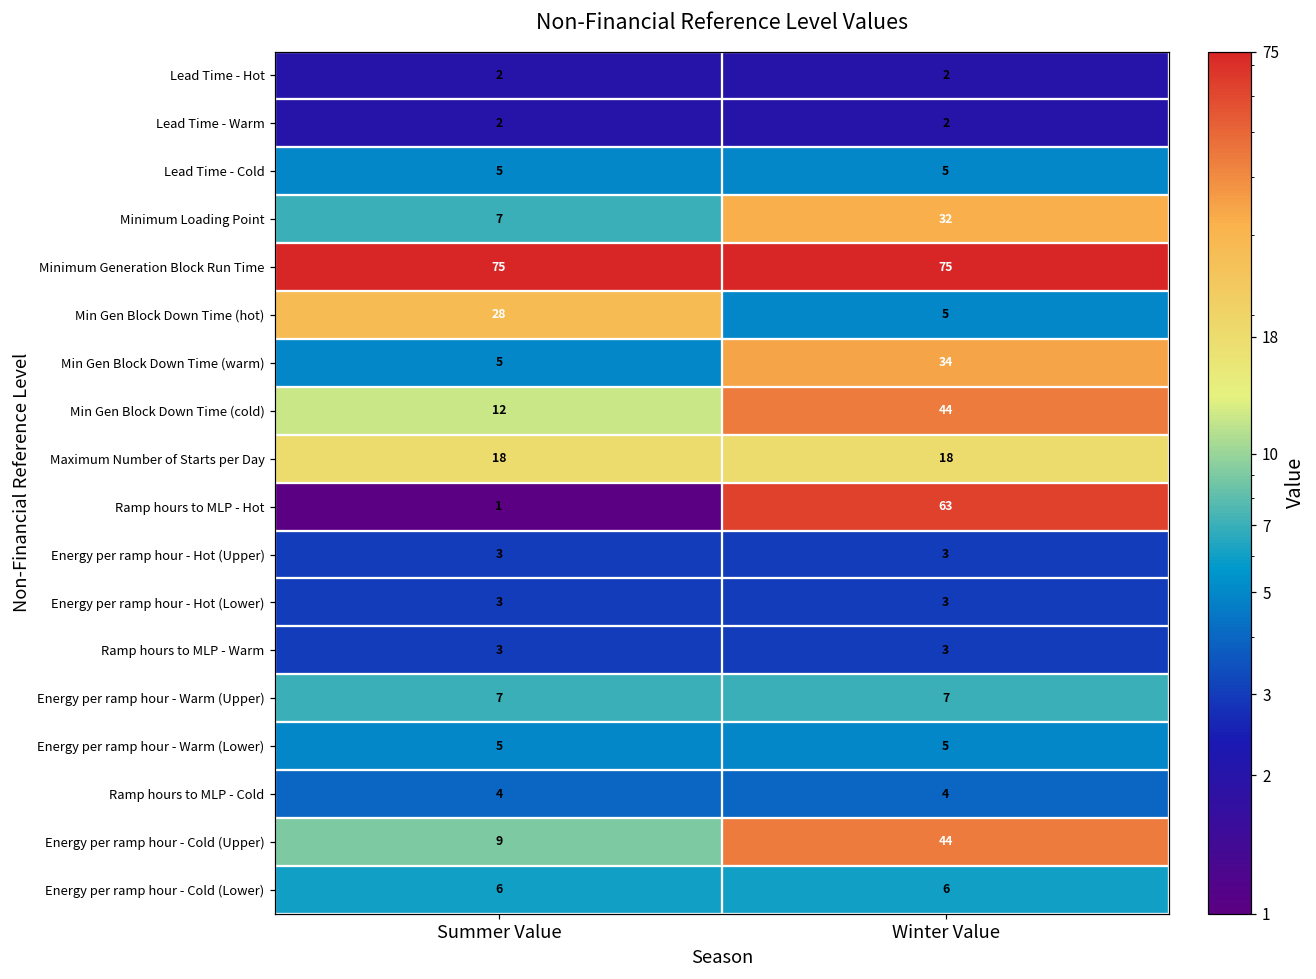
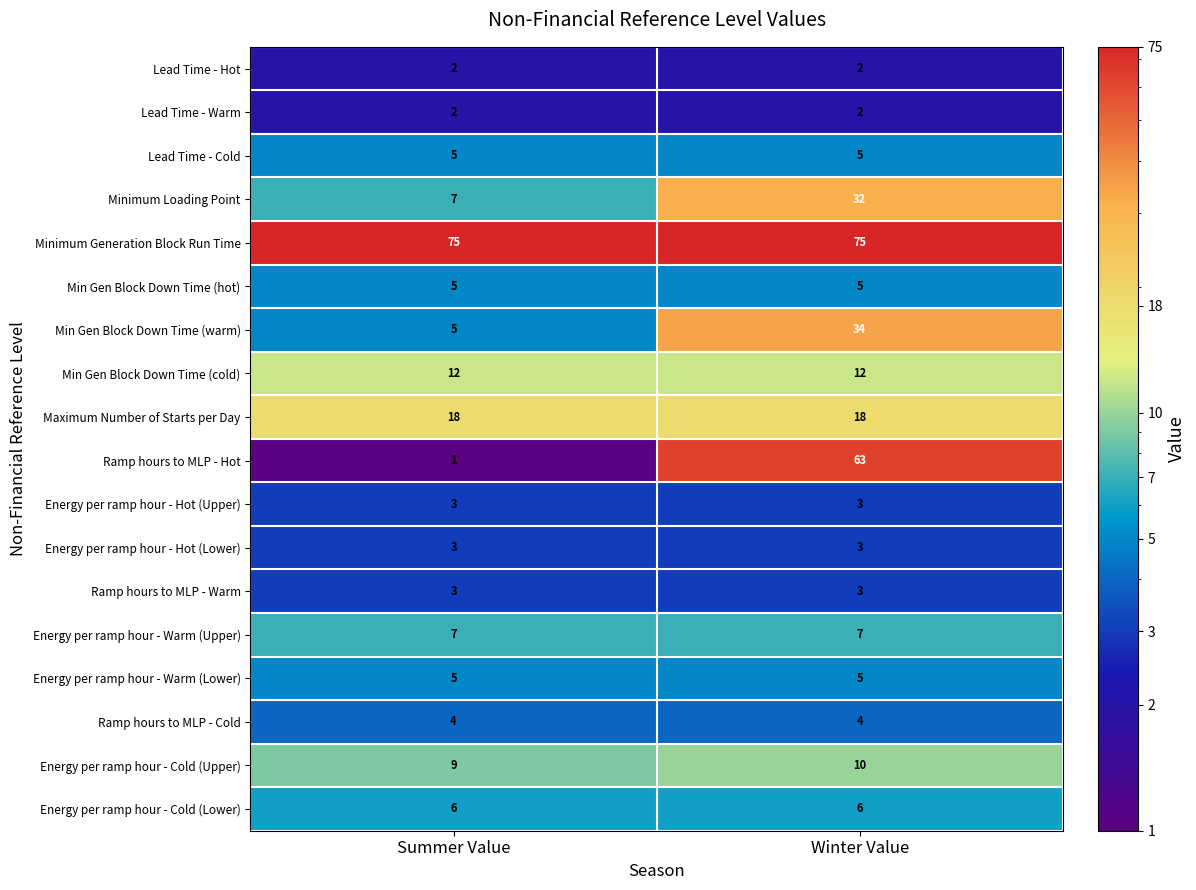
  {
    "Lead Time - Hot": {
      "Summer Value": 2,
      "Winter Value": 2
    },
    "Lead Time - Warm": {
      "Summer Value": 2,
      "Winter Value": 2
    },
    "Lead Time - Cold": {
      "Summer Value": 5,
      "Winter Value": 5
    },
    "Minimum Loading Point": {
      "Summer Value": 7,
      "Winter Value": 32
    },
    "Minimum Generation Block Run Time": {
      "Summer Value": 75,
      "Winter Value": 75
    },
    "Min Gen Block Down Time (hot)": {
-     "Summer Value": 28,
+     "Summer Value": 5,
      "Winter Value": 5
    },
    "Min Gen Block Down Time (warm)": {
      "Summer Value": 5,
      "Winter Value": 34
    },
    "Min Gen Block Down Time (cold)": {
      "Summer Value": 12,
-     "Winter Value": 44
+     "Winter Value": 12
    },
    "Maximum Number of Starts per Day": {
      "Summer Value": 18,
      "Winter Value": 18
    },
    "Ramp hours to MLP - Hot": {
      "Summer Value": 1,
      "Winter Value": 63
    },
    "Energy per ramp hour - Hot (Upper)": {
      "Summer Value": 3,
      "Winter Value": 3
    },
    "Energy per ramp hour - Hot (Lower)": {
      "Summer Value": 3,
      "Winter Value": 3
    },
    "Ramp hours to MLP - Warm": {
      "Summer Value": 3,
      "Winter Value": 3
    },
    "Energy per ramp hour - Warm (Upper)": {
      "Summer Value": 7,
      "Winter Value": 7
    },
    "Energy per ramp hour - Warm (Lower)": {
      "Summer Value": 5,
      "Winter Value": 5
    },
    "Ramp hours to MLP - Cold": {
      "Summer Value": 4,
      "Winter Value": 4
    },
    "Energy per ramp hour - Cold (Upper)": {
      "Summer Value": 9,
-     "Winter Value": 44
+     "Winter Value": 10
    },
    "Energy per ramp hour - Cold (Lower)": {
      "Summer Value": 6,
      "Winter Value": 6
    }
  }
